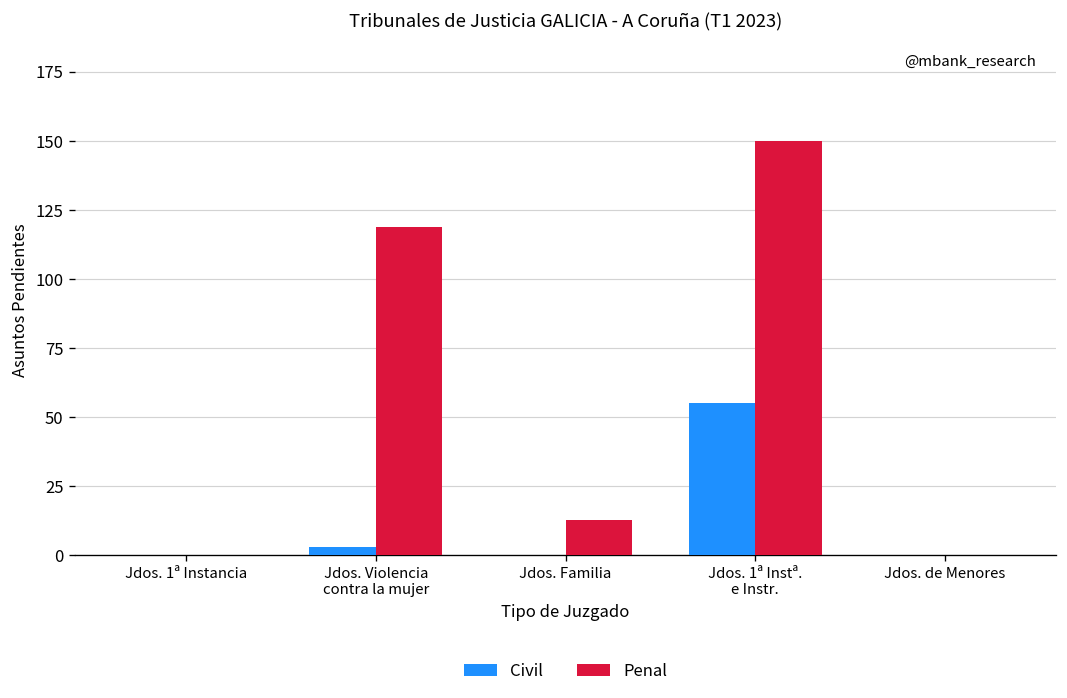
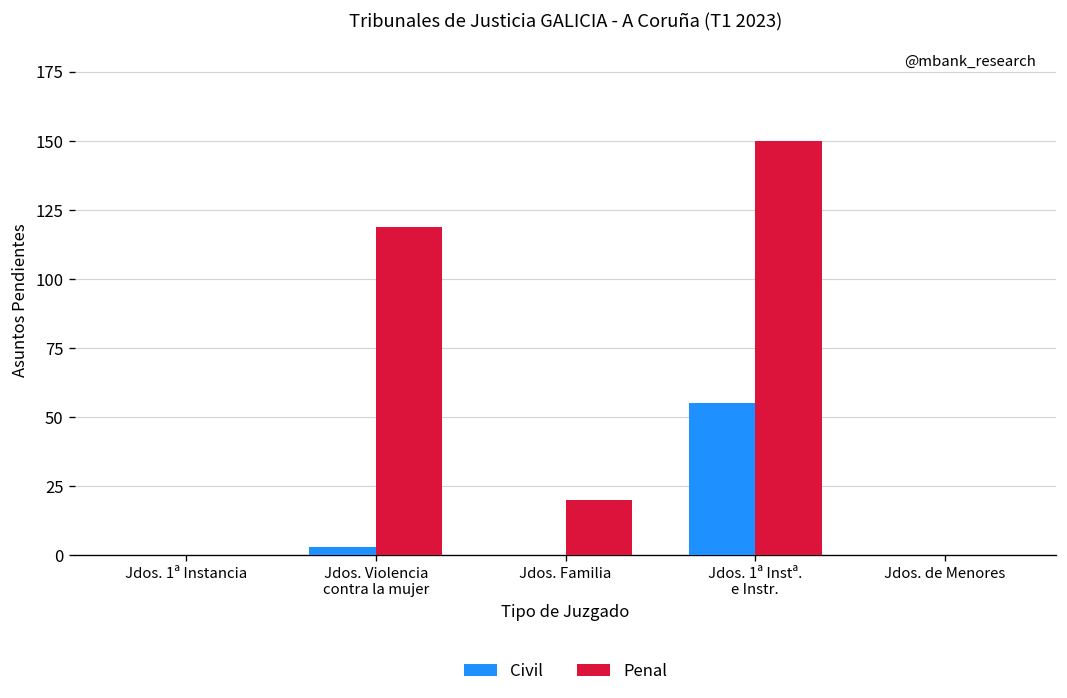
  {
    "Civil": {
      "Jdos. 1ª Instancia": 0,
      "Jdos. Violencia contra la mujer": 3,
      "Jdos. Familia": 0,
      "Jdos. 1ª Instª. e Instr.": 55,
      "Jdos. de Menores": 0
    },
    "Penal": {
      "Jdos. 1ª Instancia": 0,
      "Jdos. Violencia contra la mujer": 119,
-     "Jdos. Familia": 13,
+     "Jdos. Familia": 20,
      "Jdos. 1ª Instª. e Instr.": 150,
      "Jdos. de Menores": 0
    }
  }
